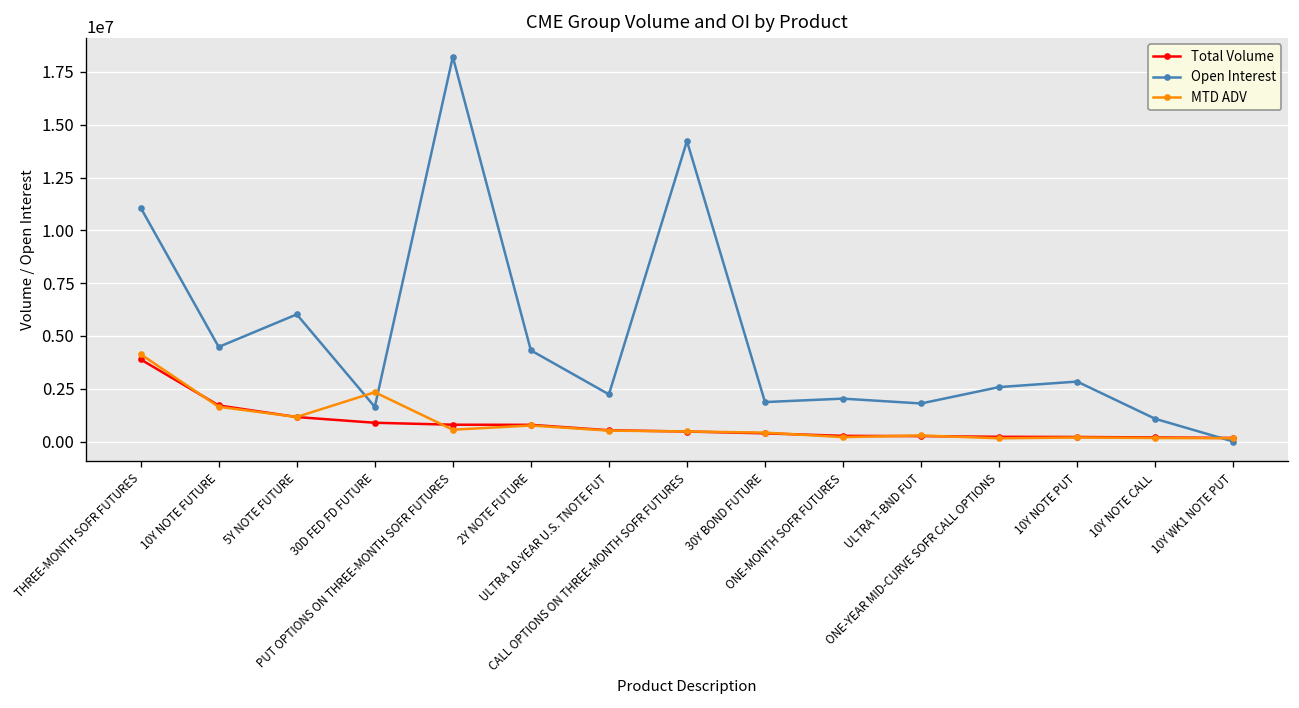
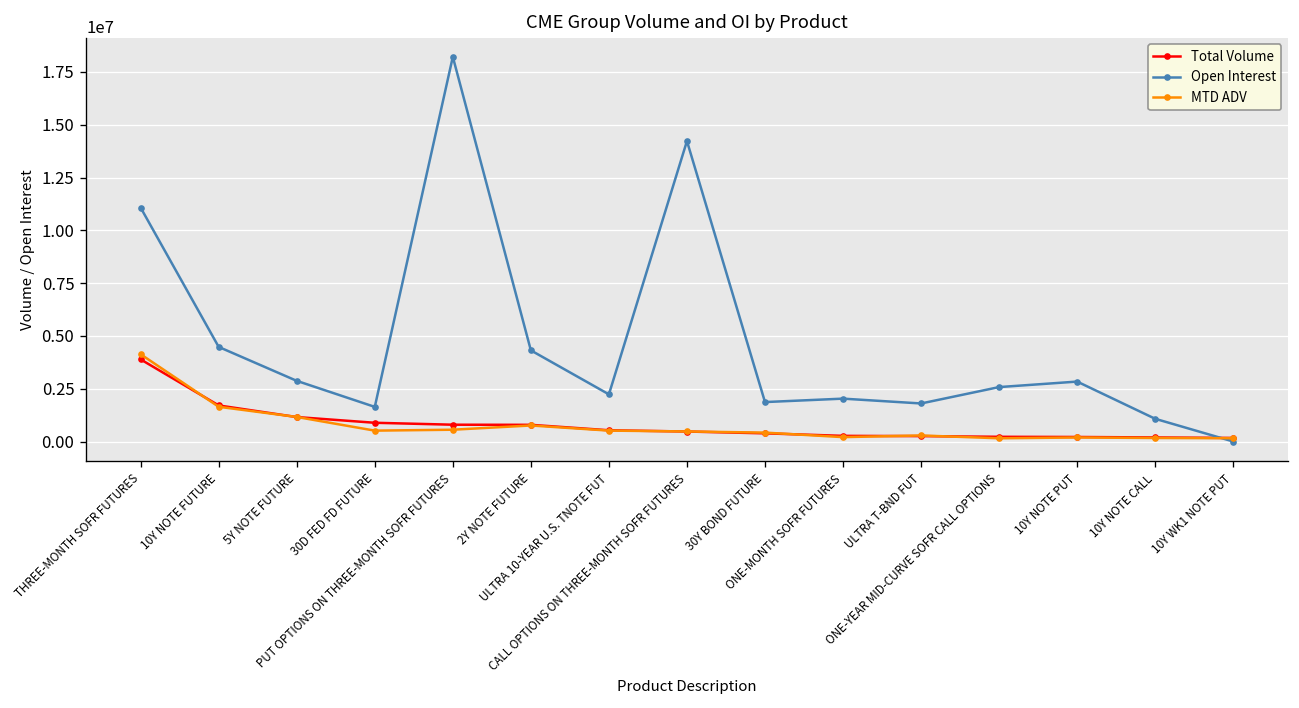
  {
    "Total Volume": {
      "THREE-MONTH SOFR FUTURES": 3900000,
      "30D FED FD FUTURE": 900000,
      "PUT OPTIONS ON THREE-MONTH SOFR FUTURES": 800000
    },
    "Open Interest": {
      "THREE-MONTH SOFR FUTURES": 11100000,
      "10Y NOTE FUTURE": 4500000,
-     "5Y NOTE FUTURE": 6000000,
+     "5Y NOTE FUTURE": 2900000,
      "30D FED FD FUTURE": 1600000,
      "PUT OPTIONS ON THREE-MONTH SOFR FUTURES": 18200000,
      "2Y NOTE FUTURE": 4300000,
      "ULTRA 10-YEAR U.S. TNOTE FUT": 2200000,
      "CALL OPTIONS ON THREE-MONTH SOFR FUTURES": 14200000,
      "30Y BOND FUTURE": 1900000,
      "ONE-MONTH SOFR FUTURES": 2000000,
      "ULTRA T-BND FUT": 1800000,
      "ONE-YEAR MID-CURVE SOFR CALL OPTIONS": 2600000,
      "10Y NOTE PUT": 2800000,
      "10Y NOTE CALL": 1100000,
      "10Y WK1 NOTE PUT": 0
    },
    "MTD ADV": {
      "THREE-MONTH SOFR FUTURES": 4100000,
-     "30D FED FD FUTURE": 2300000,
+     "30D FED FD FUTURE": 500000,
      "PUT OPTIONS ON THREE-MONTH SOFR FUTURES": 600000
    }
  }
